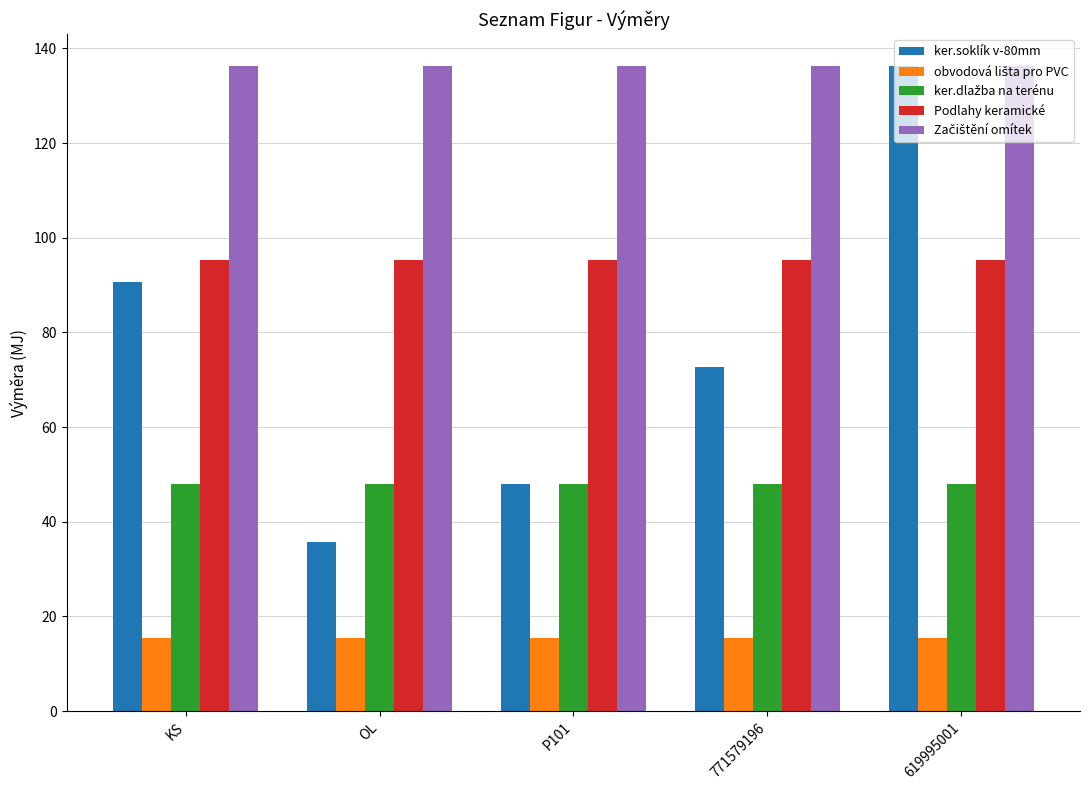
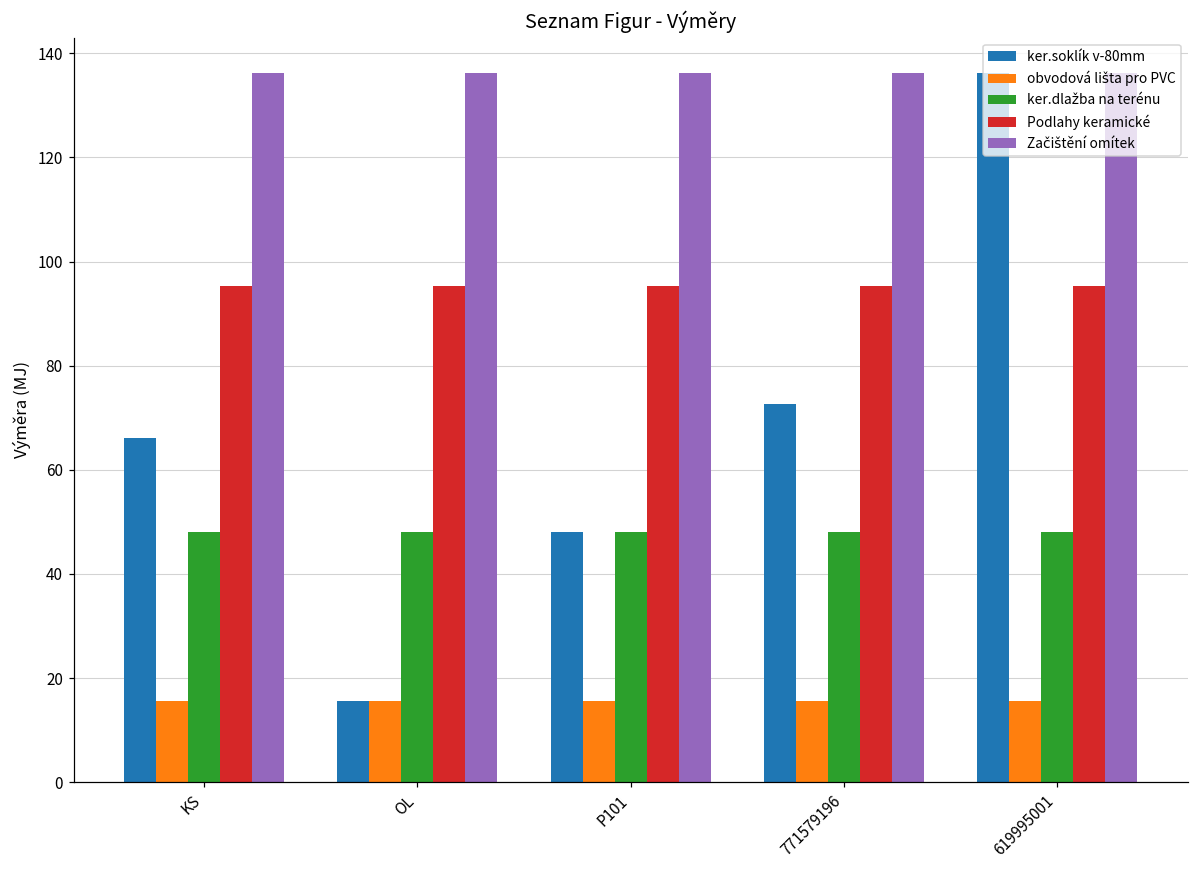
  {
    "ker.soklík v-80mm": {
-     "KS": 91,
-     "OL": 36,
+     "KS": 66,
+     "OL": 16,
      "P101": 48,
      "771579196": 73
    },
    "obvodová lišta pro PVC": {
      "KS": 16,
      "OL": 16,
      "P101": 16,
      "771579196": 16,
      "619995001": 16
    },
    "ker.dlažba na terénu": {
      "KS": 48,
      "OL": 48,
      "P101": 48,
      "771579196": 48,
      "619995001": 48
    },
    "Podlahy keramické": {
      "KS": 95,
      "OL": 95,
      "P101": 95,
      "771579196": 95,
      "619995001": 95
    },
    "Začištění omítek": {
      "KS": 136,
      "OL": 136,
      "P101": 136,
      "771579196": 136
    }
  }
